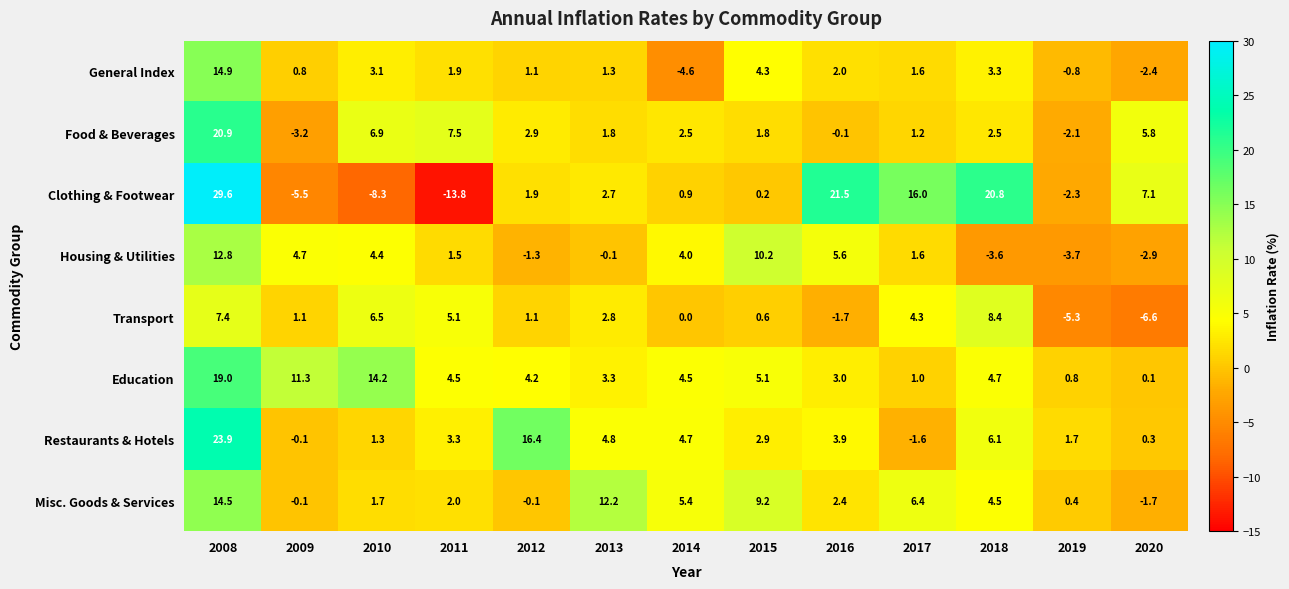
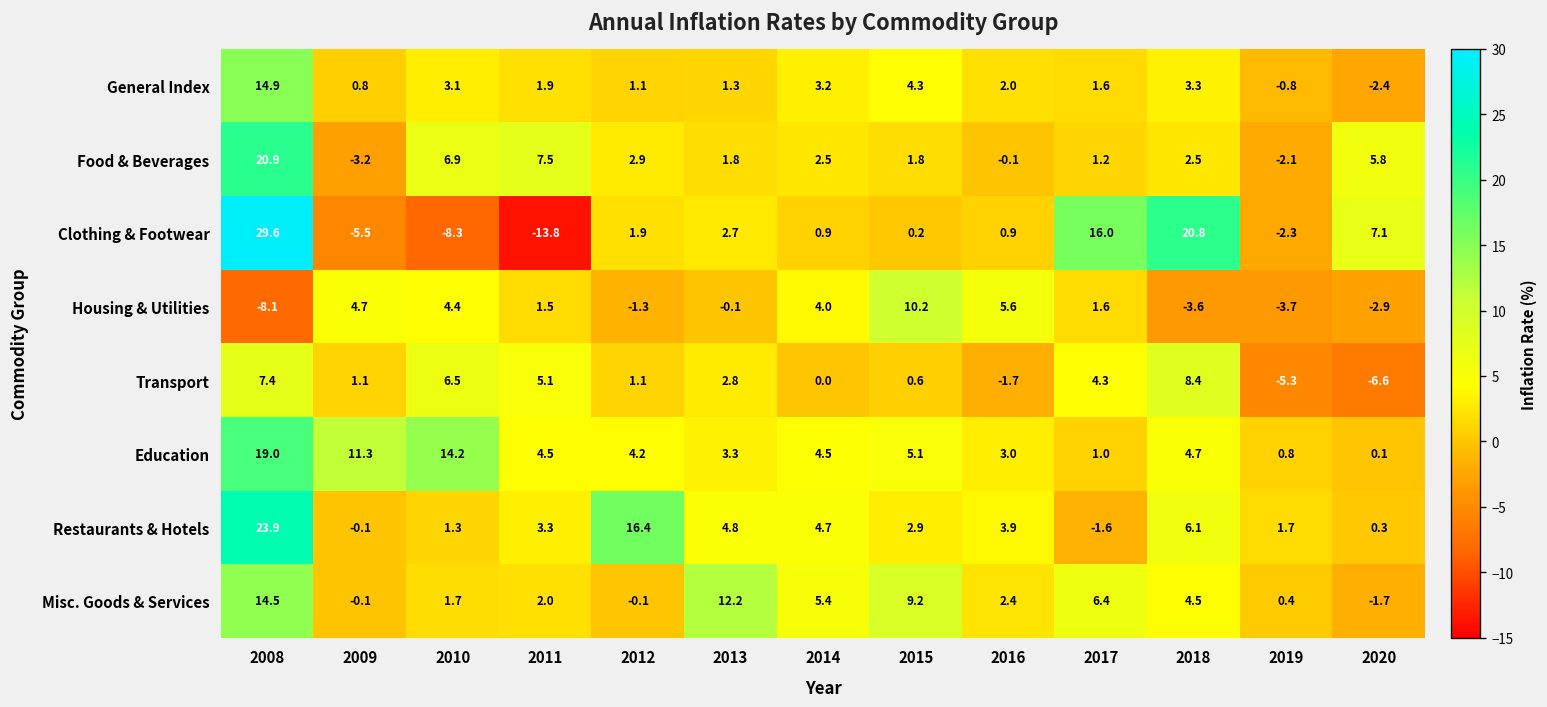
  {
    "General Index": {
      "2008": 14.9,
      "2009": 0.8,
      "2010": 3.1,
      "2011": 1.9,
      "2012": 1.1,
      "2013": 1.3,
-     "2014": -4.6,
+     "2014": 3.2,
      "2015": 4.3,
      "2016": 2.0,
      "2017": 1.6,
      "2018": 3.3,
      "2019": -0.8,
      "2020": -2.4
    },
    "Food & Beverages": {
      "2008": 20.9,
      "2009": -3.2,
      "2010": 6.9,
      "2011": 7.5,
      "2012": 2.9,
      "2013": 1.8,
      "2014": 2.5,
      "2015": 1.8,
      "2016": -0.1,
      "2017": 1.2,
      "2018": 2.5,
      "2019": -2.1,
      "2020": 5.8
    },
    "Clothing & Footwear": {
      "2008": 29.6,
      "2009": -5.5,
      "2010": -8.3,
      "2011": -13.8,
      "2012": 1.9,
      "2013": 2.7,
      "2014": 0.9,
      "2015": 0.2,
-     "2016": 21.5,
+     "2016": 0.9,
      "2017": 16.0,
      "2018": 20.8,
      "2019": -2.3,
      "2020": 7.1
    },
    "Housing & Utilities": {
-     "2008": 12.8,
+     "2008": -8.1,
      "2009": 4.7,
      "2010": 4.4,
      "2011": 1.5,
      "2012": -1.3,
      "2013": -0.1,
      "2014": 4.0,
      "2015": 10.2,
      "2016": 5.6,
      "2017": 1.6,
      "2018": -3.6,
      "2019": -3.7,
      "2020": -2.9
    },
    "Transport": {
      "2008": 7.4,
      "2009": 1.1,
      "2010": 6.5,
      "2011": 5.1,
      "2012": 1.1,
      "2013": 2.8,
      "2014": 0.0,
      "2015": 0.6,
      "2016": -1.7,
      "2017": 4.3,
      "2018": 8.4,
      "2019": -5.3,
      "2020": -6.6
    },
    "Education": {
      "2008": 19.0,
      "2009": 11.3,
      "2010": 14.2,
      "2011": 4.5,
      "2012": 4.2,
      "2013": 3.3,
      "2014": 4.5,
      "2015": 5.1,
      "2016": 3.0,
      "2017": 1.0,
      "2018": 4.7,
      "2019": 0.8,
      "2020": 0.1
    },
    "Restaurants & Hotels": {
      "2008": 23.9,
      "2009": -0.1,
      "2010": 1.3,
      "2011": 3.3,
      "2012": 16.4,
      "2013": 4.8,
      "2014": 4.7,
      "2015": 2.9,
      "2016": 3.9,
      "2017": -1.6,
      "2018": 6.1,
      "2019": 1.7,
      "2020": 0.3
    },
    "Misc. Goods & Services": {
      "2008": 14.5,
      "2009": -0.1,
      "2010": 1.7,
      "2011": 2.0,
      "2012": -0.1,
      "2013": 12.2,
      "2014": 5.4,
      "2015": 9.2,
      "2016": 2.4,
      "2017": 6.4,
      "2018": 4.5,
      "2019": 0.4,
      "2020": -1.7
    }
  }
